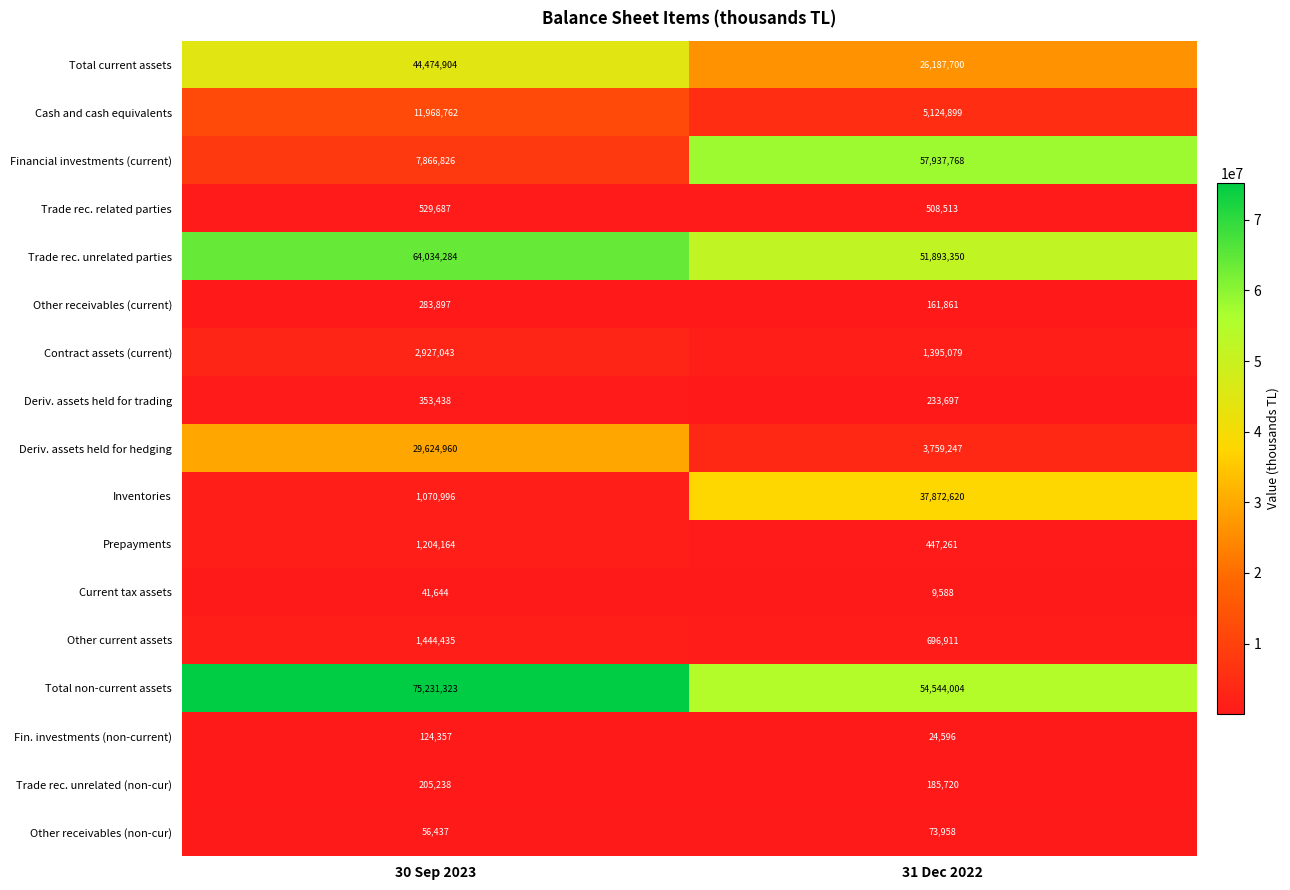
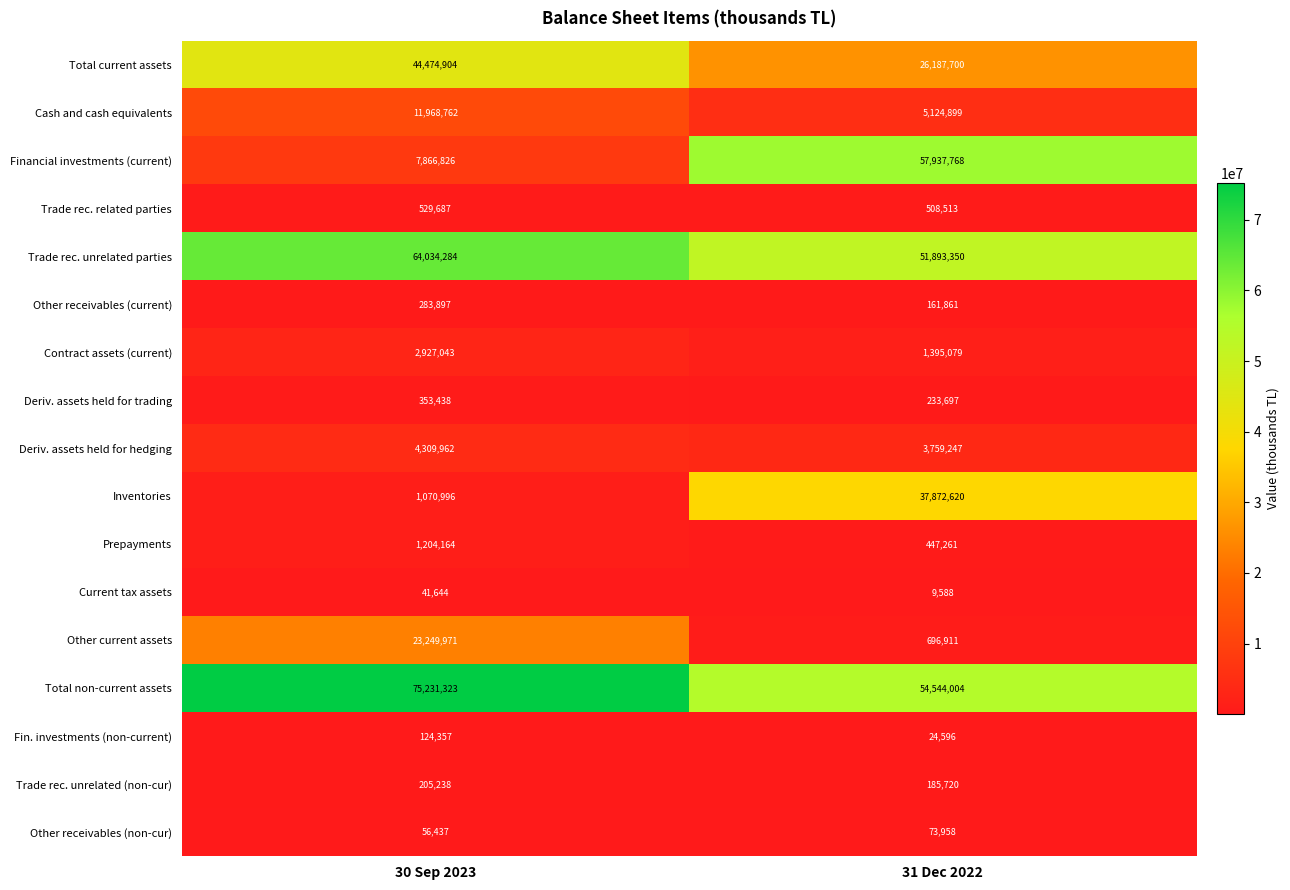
  {
    "Total current assets": {
      "30 Sep 2023": "44,474,904",
      "31 Dec 2022": "26,187,700"
    },
    "Cash and cash equivalents": {
      "30 Sep 2023": "11,968,762",
      "31 Dec 2022": "5,124,899"
    },
    "Financial investments (current)": {
      "30 Sep 2023": "7,866,826",
      "31 Dec 2022": "57,937,768"
    },
    "Trade rec. related parties": {
      "30 Sep 2023": "529,687",
      "31 Dec 2022": "508,513"
    },
    "Trade rec. unrelated parties": {
      "30 Sep 2023": "64,034,284",
      "31 Dec 2022": "51,893,350"
    },
    "Other receivables (current)": {
      "30 Sep 2023": "283,897",
      "31 Dec 2022": "161,861"
    },
    "Contract assets (current)": {
      "30 Sep 2023": "2,927,043",
      "31 Dec 2022": "1,395,079"
    },
    "Deriv. assets held for trading": {
      "30 Sep 2023": "353,438",
      "31 Dec 2022": "233,697"
    },
    "Deriv. assets held for hedging": {
-     "30 Sep 2023": "29,624,960",
+     "30 Sep 2023": "4,309,962",
      "31 Dec 2022": "3,759,247"
    },
    "Inventories": {
      "30 Sep 2023": "1,070,996",
      "31 Dec 2022": "37,872,620"
    },
    "Prepayments": {
      "30 Sep 2023": "1,204,164",
      "31 Dec 2022": "447,261"
    },
    "Current tax assets": {
      "30 Sep 2023": "41,644",
      "31 Dec 2022": "9,588"
    },
    "Other current assets": {
-     "30 Sep 2023": "1,444,435",
+     "30 Sep 2023": "23,249,971",
      "31 Dec 2022": "696,911"
    },
    "Total non-current assets": {
      "30 Sep 2023": "75,231,323",
      "31 Dec 2022": "54,544,004"
    },
    "Fin. investments (non-current)": {
      "30 Sep 2023": "124,357",
      "31 Dec 2022": "24,596"
    },
    "Trade rec. unrelated (non-cur)": {
      "30 Sep 2023": "205,238",
      "31 Dec 2022": "185,720"
    },
    "Other receivables (non-cur)": {
      "30 Sep 2023": "56,437",
      "31 Dec 2022": "73,958"
    }
  }
